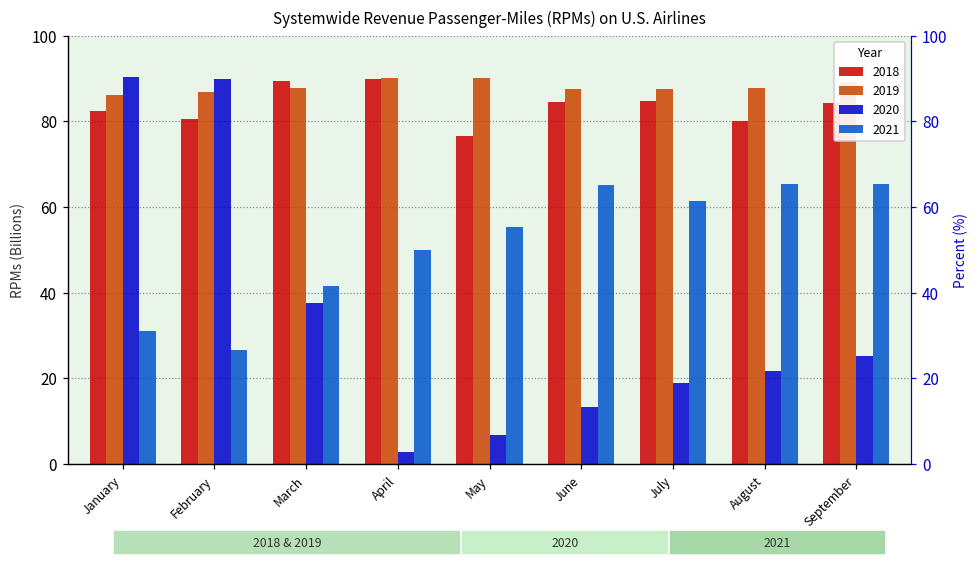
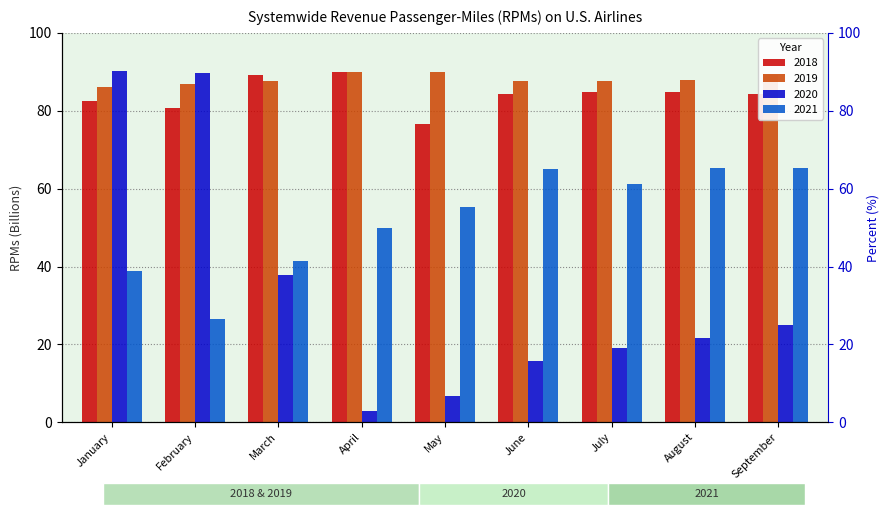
  {
    "2018": {
      "January": 82,
      "February": 81,
      "March": 89,
      "April": 90,
      "May": 77,
      "June": 84,
      "July": 85,
-     "August": 80,
+     "August": 85,
      "September": 84
    },
    "2019": {
      "January": 86,
      "February": 87,
      "March": 88,
      "April": 90,
      "May": 90,
      "June": 88,
      "July": 88,
      "August": 88
    },
    "2020": {
      "January": 90,
      "February": 90,
      "March": 38,
      "April": 3,
      "May": 7,
-     "June": 13,
+     "June": 16,
      "July": 19,
      "August": 22,
      "September": 25
    },
    "2021": {
-     "January": 31,
+     "January": 39,
      "February": 27,
      "March": 42,
      "April": 50,
      "May": 55,
      "June": 65,
      "July": 61,
      "August": 65,
      "September": 65
    }
  }
